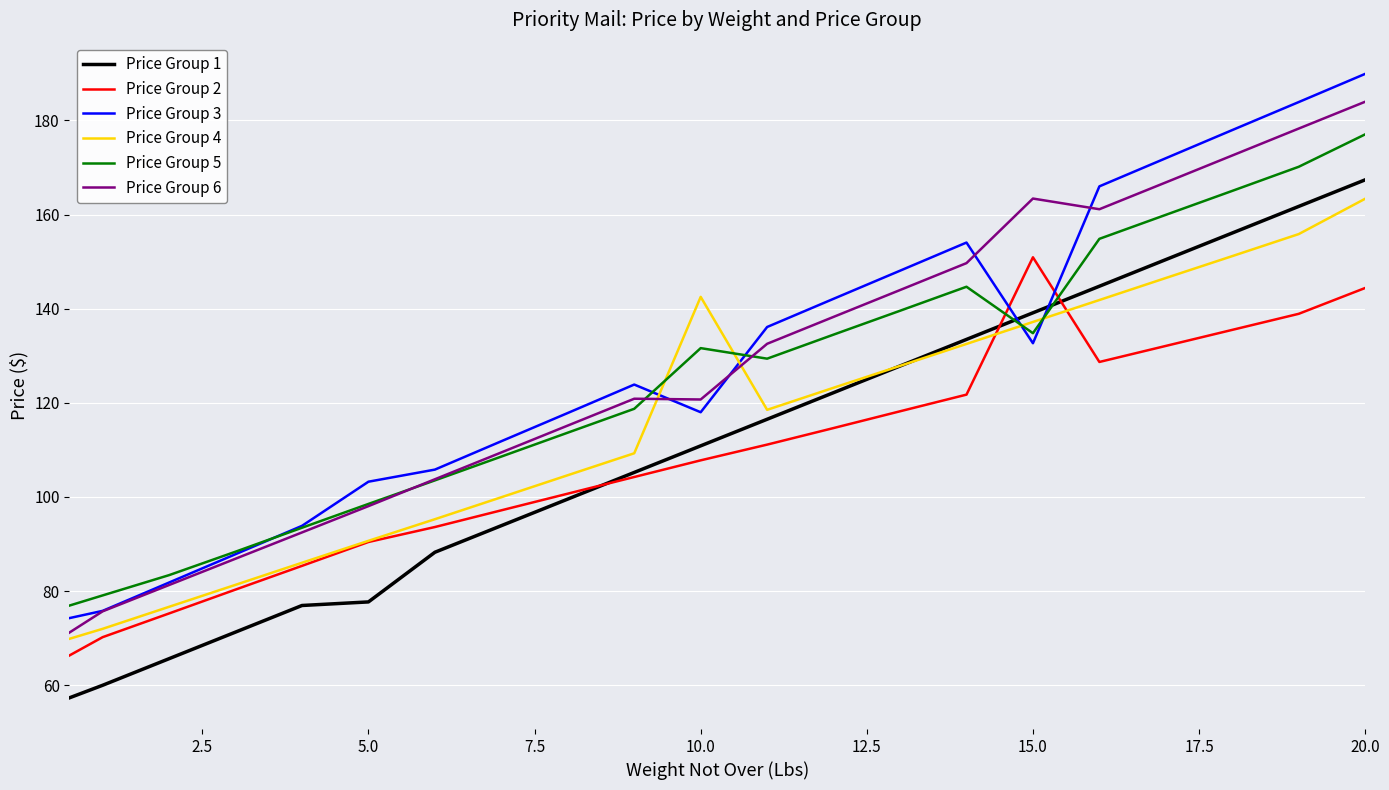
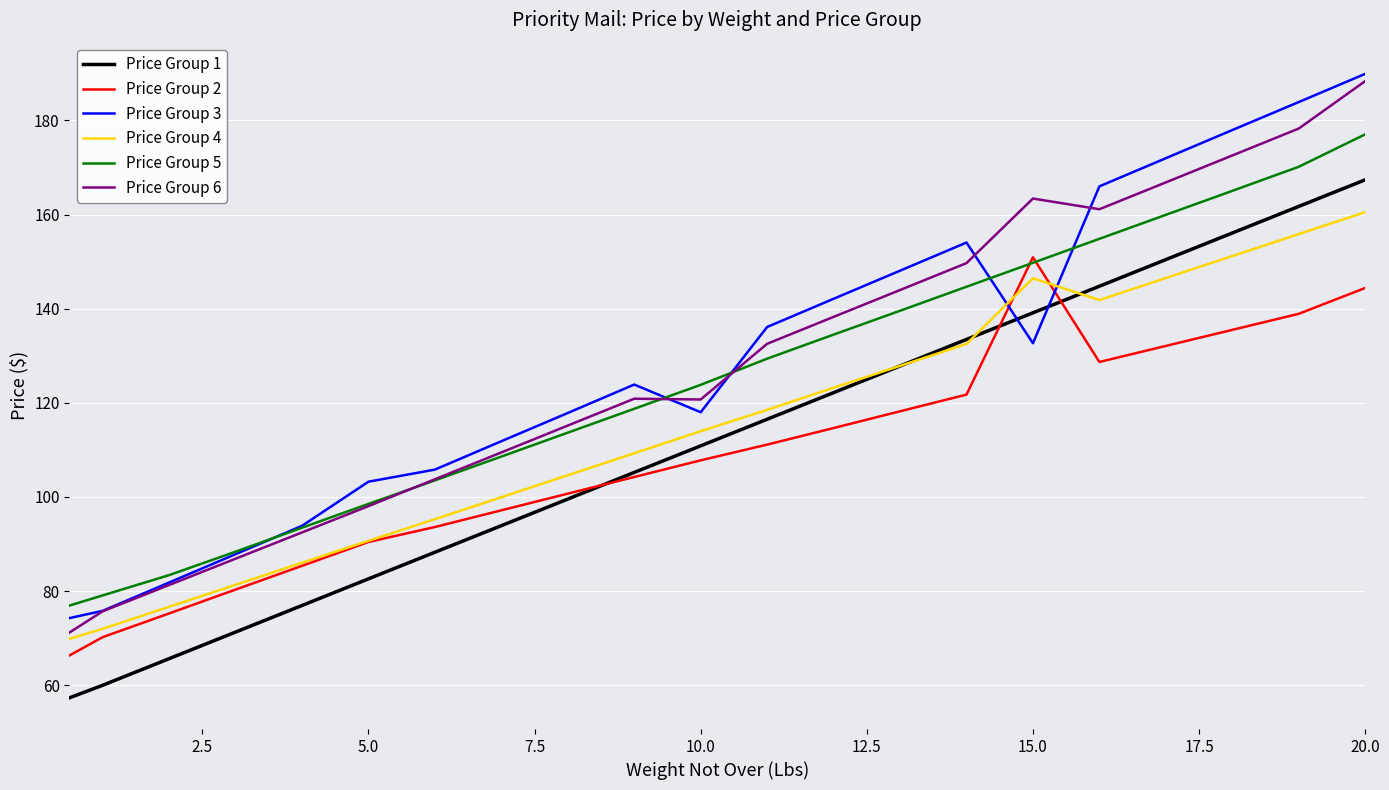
  {
    "Price Group 1": {
-     "5.0": 78,
+     "5.0": 83,
      "10.0": 111,
      "15.0": 139,
      "20.0": 167
    },
    "Price Group 2": {
      "10.0": 108,
      "15.0": 151,
      "20.0": 144
    },
    "Price Group 3": {
      "5.0": 103,
      "10.0": 118,
      "15.0": 133,
      "20.0": 190
    },
    "Price Group 4": {
-     "10.0": 143,
-     "15.0": 137,
-     "20.0": 163
+     "10.0": 114,
+     "15.0": 146,
+     "20.0": 161
    },
    "Price Group 5": {
-     "10.0": 132,
-     "15.0": 135,
+     "10.0": 124,
+     "15.0": 150,
      "20.0": 177
    },
    "Price Group 6": {
      "10.0": 121,
      "15.0": 163,
-     "20.0": 184
+     "20.0": 188
    }
  }
